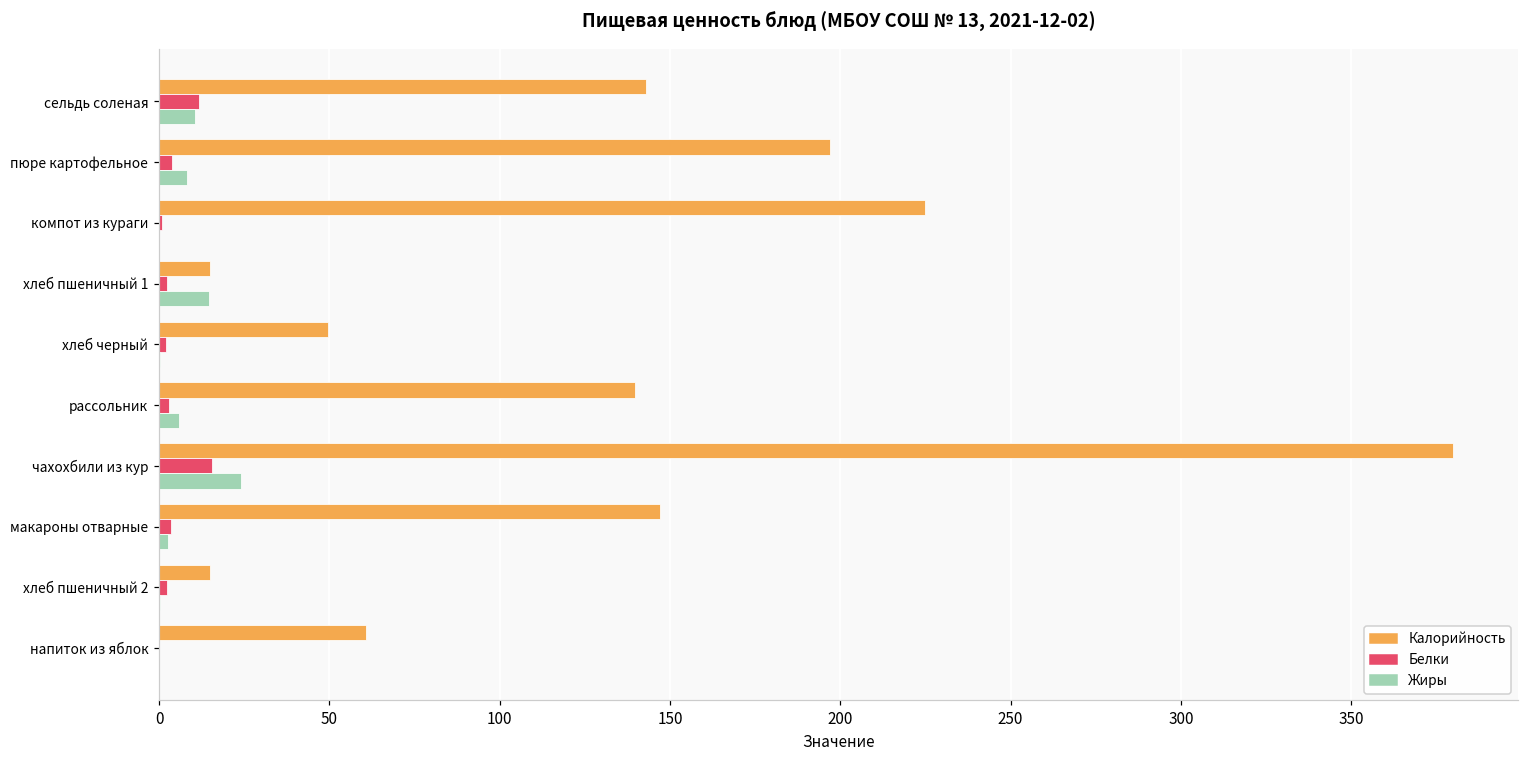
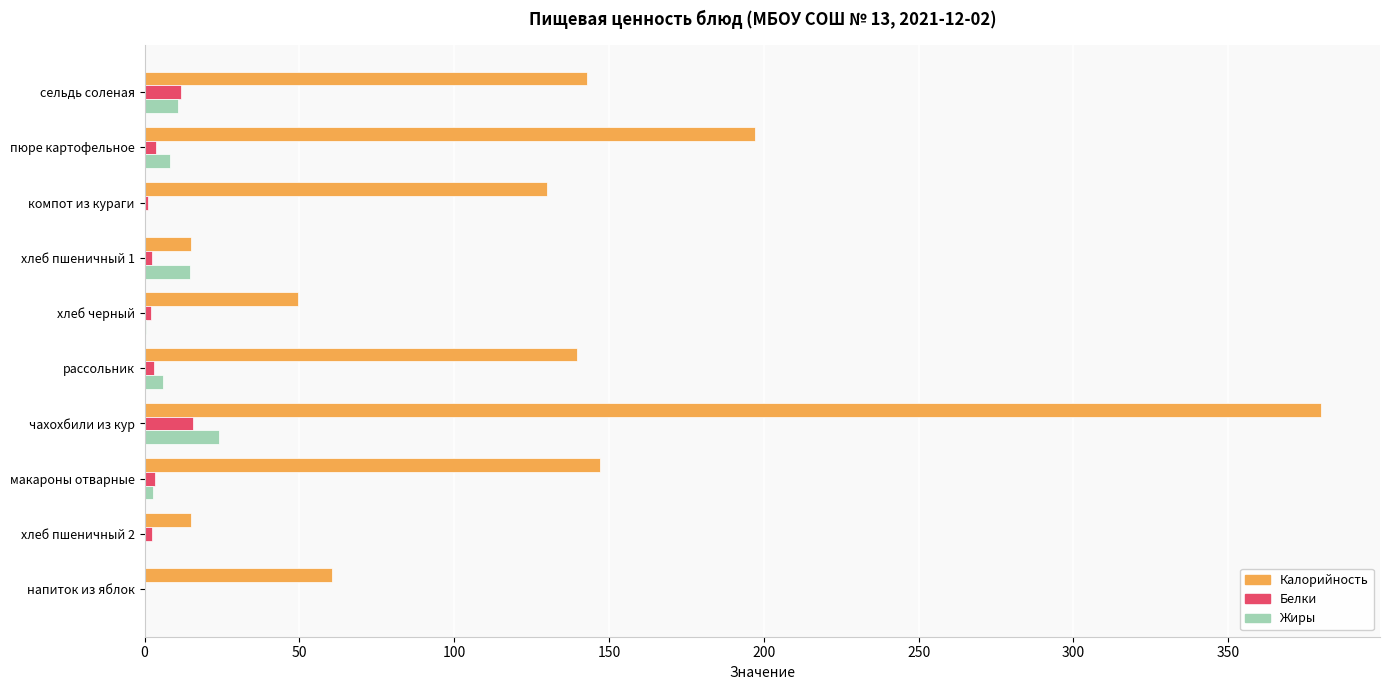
  {
    "Калорийность": {
      "сельдь соленая": 143,
      "пюре картофельное": 197,
-     "компот из кураги": 225,
+     "компот из кураги": 130,
      "хлеб пшеничный 1": 15,
      "хлеб черный": 50,
      "рассольник": 140,
      "чахохбили из кур": 380,
      "макароны отварные": 147,
      "хлеб пшеничный 2": 15,
      "напиток из яблок": 61
    },
    "Белки": {
      "сельдь соленая": 12,
      "пюре картофельное": 4,
      "компот из кураги": 1,
      "хлеб пшеничный 1": 2,
      "хлеб черный": 2,
      "рассольник": 3,
      "чахохбили из кур": 16,
      "макароны отварные": 4,
      "хлеб пшеничный 2": 2
    },
    "Жиры": {
      "сельдь соленая": 11,
      "пюре картофельное": 8,
      "компот из кураги": 0,
      "хлеб пшеничный 1": 15,
      "рассольник": 6,
      "чахохбили из кур": 24,
      "макароны отварные": 3,
      "напиток из яблок": 0
    }
  }
